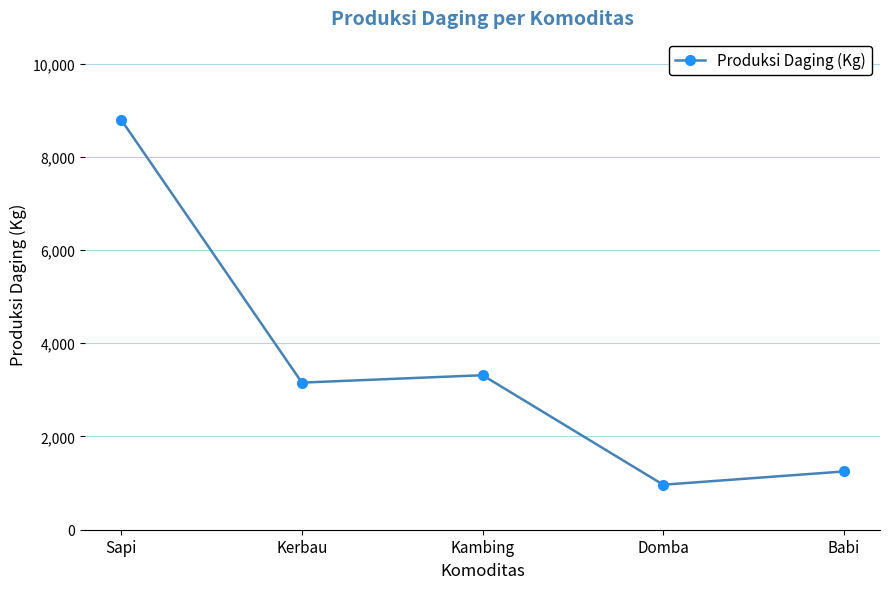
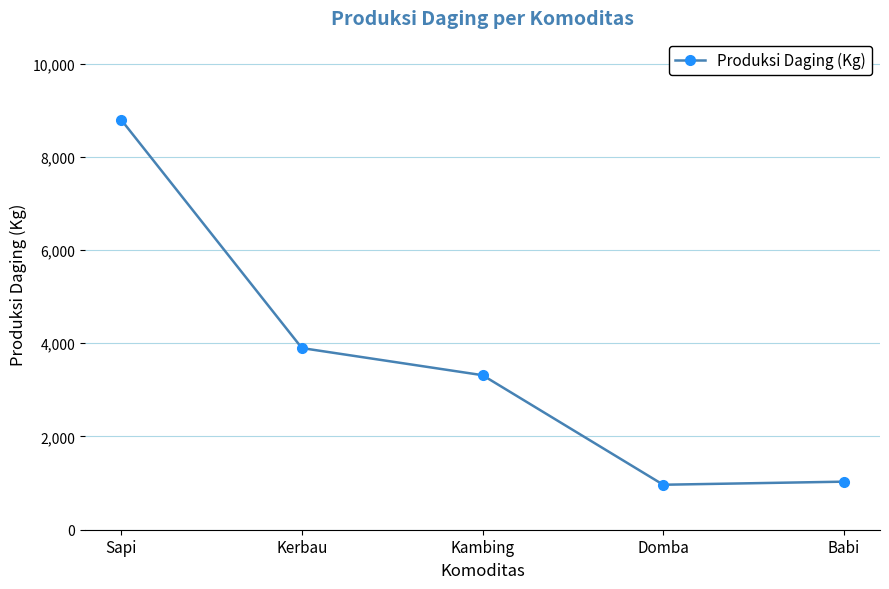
  {
    "Sapi": "8,800",
-   "Kerbau": "3,200",
+   "Kerbau": "3,900",
    "Kambing": "3,300",
    "Domba": "1,000",
-   "Babi": "1,300"
+   "Babi": "1,000"
  }
